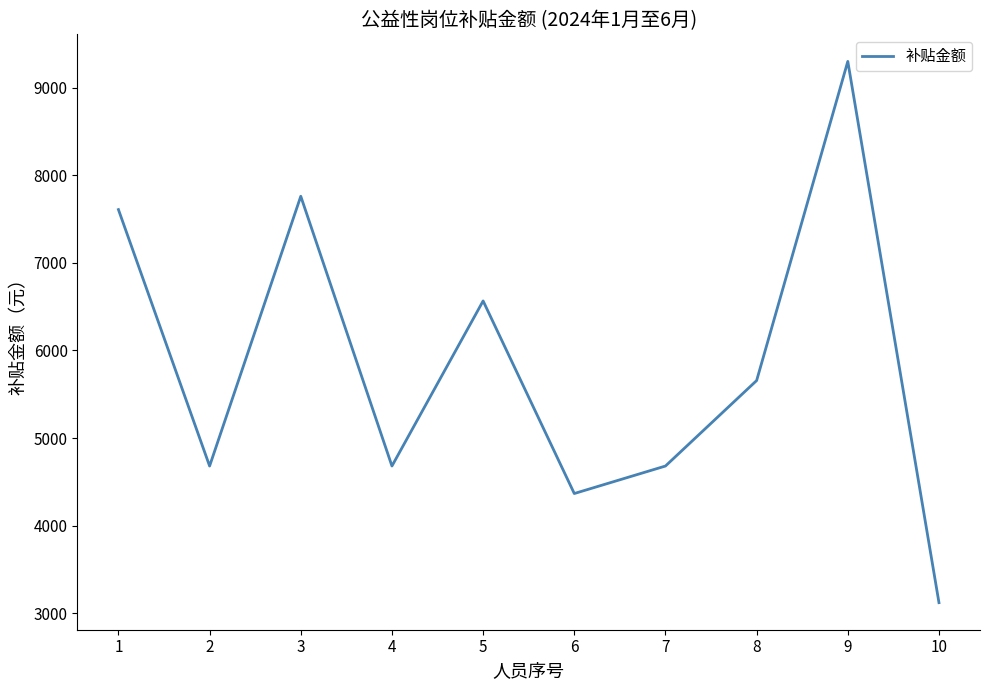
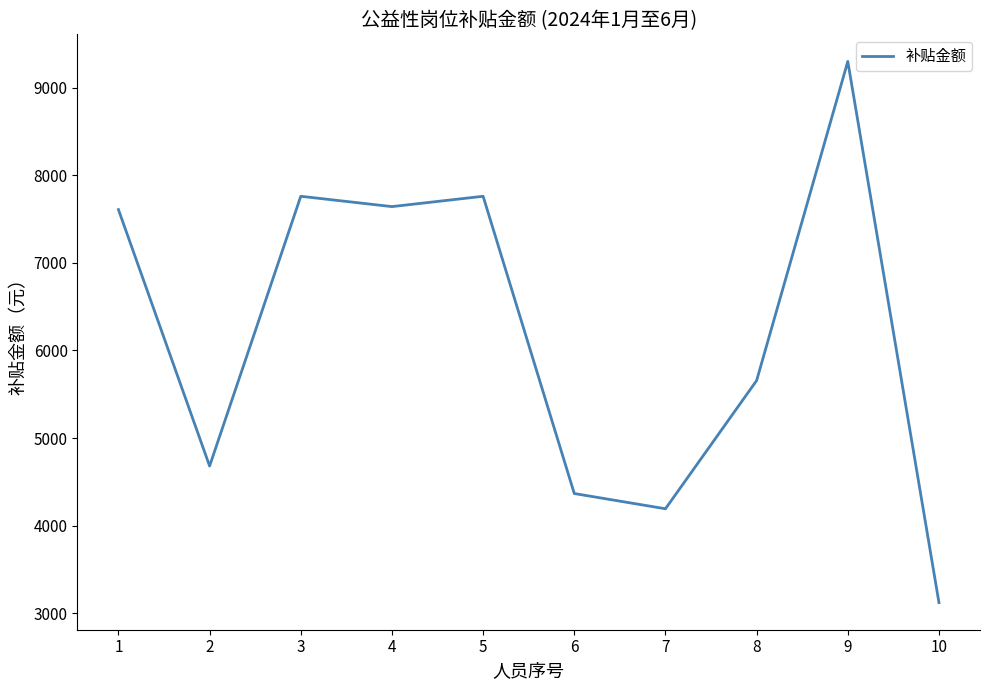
  {
    "1": 7600,
    "2": 4700,
    "3": 7800,
-   "4": 4700,
-   "5": 6600,
+   "4": 7600,
+   "5": 7800,
    "6": 4400,
-   "7": 4700,
+   "7": 4200,
    "8": 5700,
    "9": 9300,
    "10": 3100
  }
